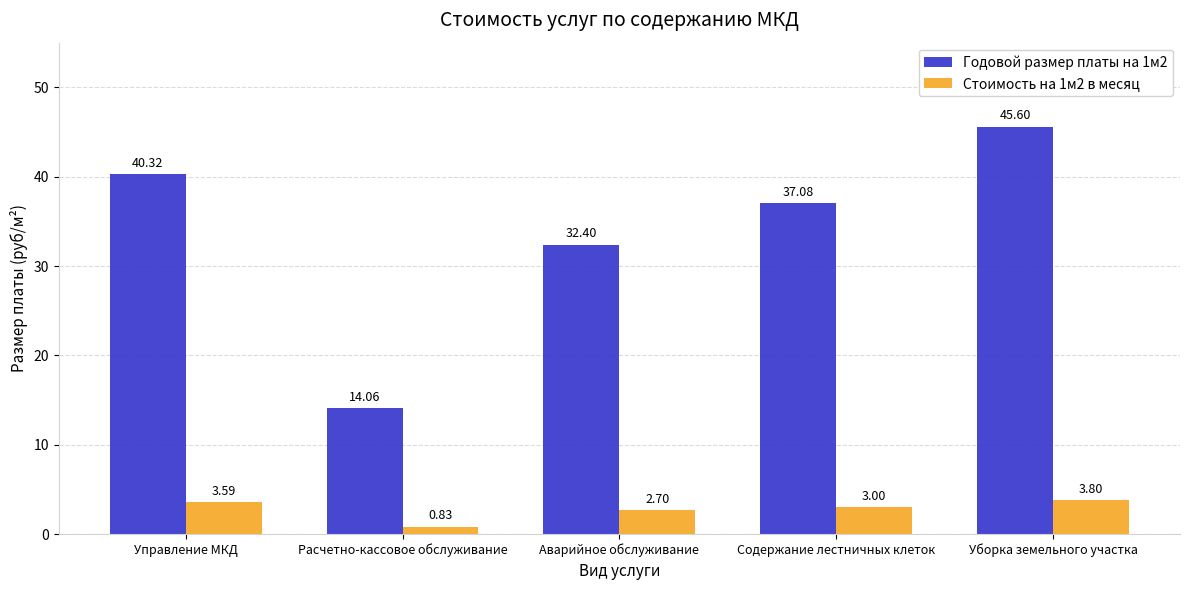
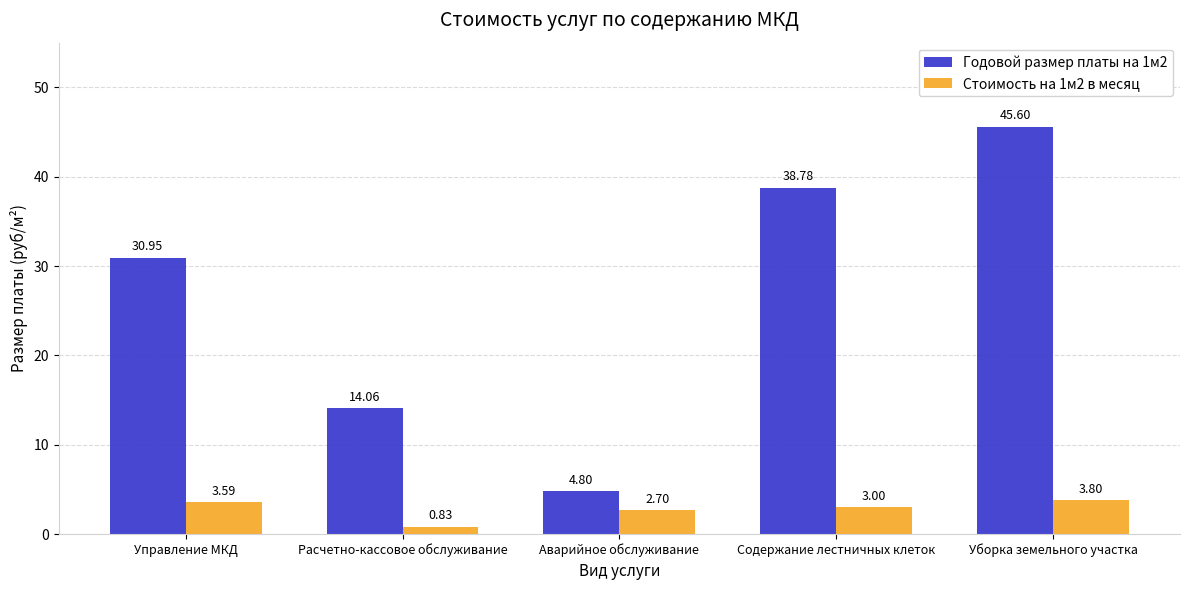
  {
    "Годовой размер платы на 1м2": {
-     "Управление МКД": 40.32,
+     "Управление МКД": 30.95,
      "Расчетно-кассовое обслуживание": 14.06,
-     "Аварийное обслуживание": 32.40,
-     "Содержание лестничных клеток": 37.08,
+     "Аварийное обслуживание": 4.80,
+     "Содержание лестничных клеток": 38.78,
      "Уборка земельного участка": 45.60
    },
    "Стоимость на 1м2 в месяц": {
      "Управление МКД": 3.59,
      "Расчетно-кассовое обслуживание": 0.83,
      "Аварийное обслуживание": 2.70,
      "Содержание лестничных клеток": 3.00,
      "Уборка земельного участка": 3.80
    }
  }
